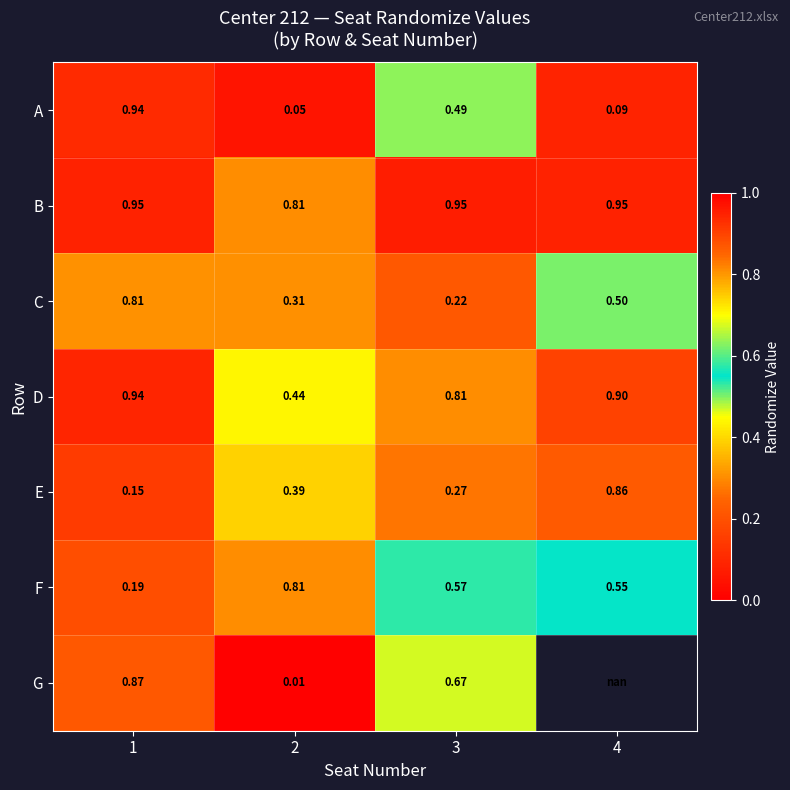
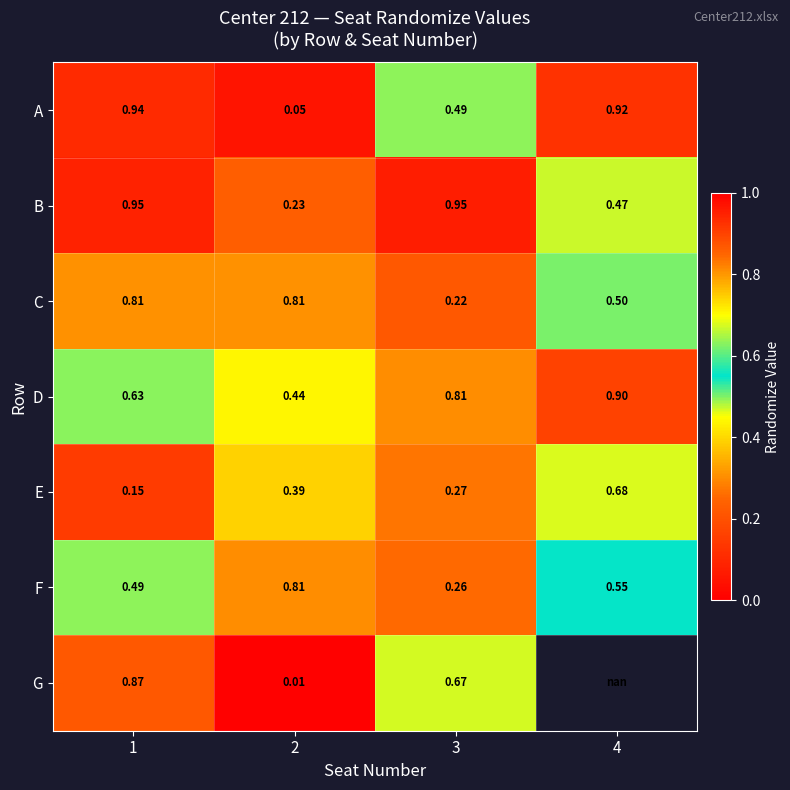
  {
    "A": {
      "1": 0.94,
      "2": 0.05,
      "3": 0.49,
-     "4": 0.09
+     "4": 0.92
    },
    "B": {
      "1": 0.95,
-     "2": 0.81,
+     "2": 0.23,
      "3": 0.95,
-     "4": 0.95
+     "4": 0.47
    },
    "C": {
      "1": 0.81,
-     "2": 0.31,
+     "2": 0.81,
      "3": 0.22,
      "4": 0.50
    },
    "D": {
-     "1": 0.94,
+     "1": 0.63,
      "2": 0.44,
      "3": 0.81,
      "4": 0.90
    },
    "E": {
      "1": 0.15,
      "2": 0.39,
      "3": 0.27,
-     "4": 0.86
+     "4": 0.68
    },
    "F": {
-     "1": 0.19,
+     "1": 0.49,
      "2": 0.81,
-     "3": 0.57,
+     "3": 0.26,
      "4": 0.55
    },
    "G": {
      "1": 0.87,
      "2": 0.01,
      "3": 0.67
    }
  }
